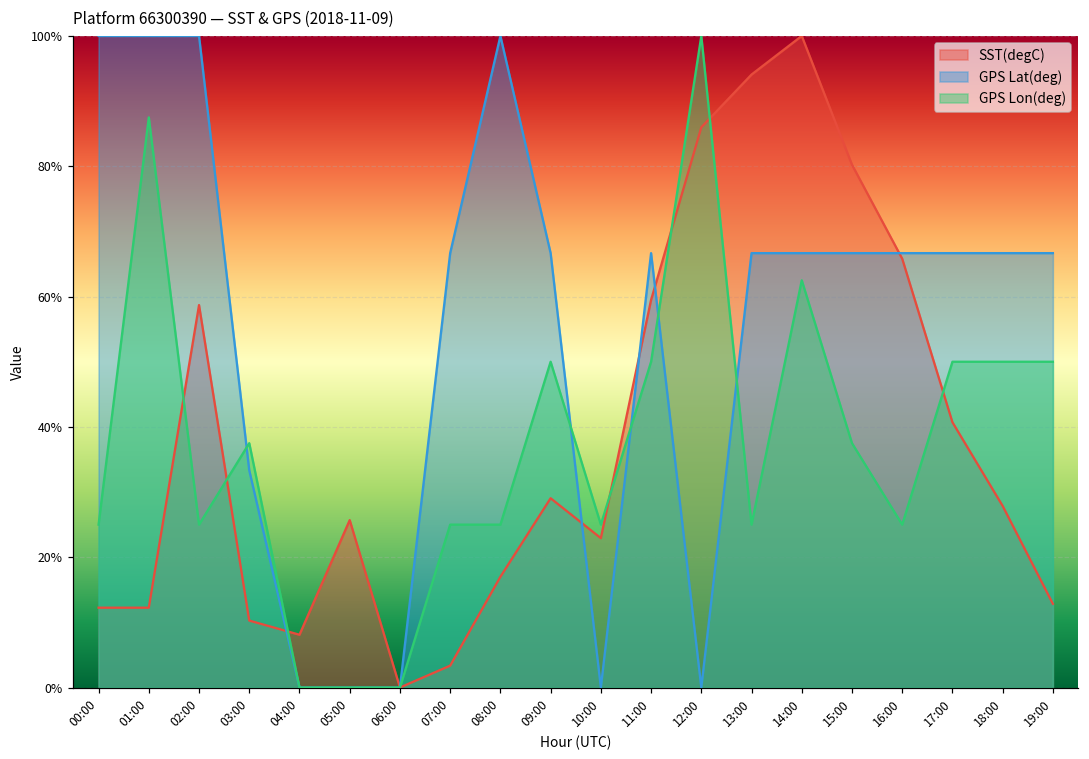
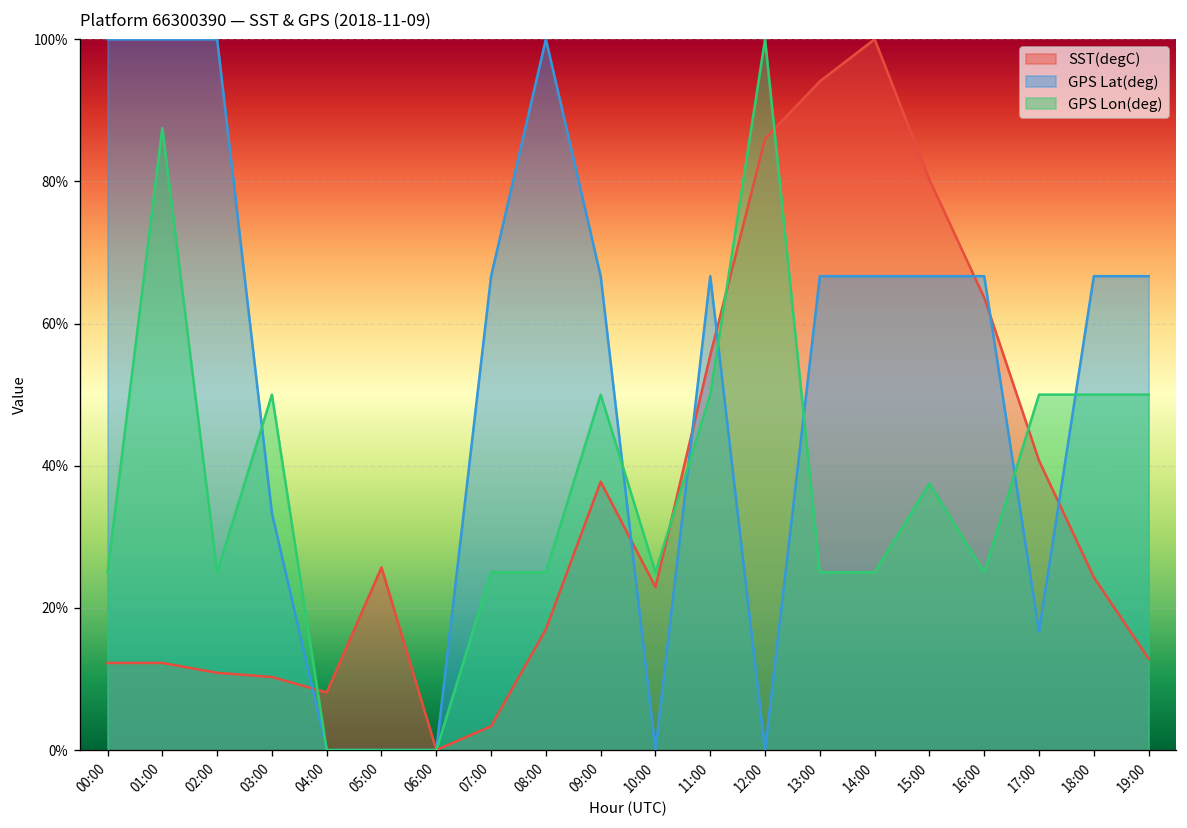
  {
    "SST(degC)": {
      "00:00": "12%",
      "01:00": "12%",
-     "02:00": "59%",
+     "02:00": "11%",
      "03:00": "10%",
      "04:00": "8%",
      "05:00": "26%",
      "07:00": "3%",
      "08:00": "17%",
-     "09:00": "29%",
+     "09:00": "38%",
      "10:00": "23%",
-     "11:00": "59%",
+     "11:00": "56%",
      "12:00": "86%",
      "13:00": "94%",
      "14:00": "100%",
      "15:00": "80%",
-     "16:00": "66%",
+     "16:00": "64%",
      "17:00": "41%",
-     "18:00": "28%",
+     "18:00": "24%",
      "19:00": "13%"
    },
    "GPS Lat(deg)": {
      "00:00": "100%",
      "01:00": "100%",
      "02:00": "100%",
      "03:00": "33%",
      "07:00": "67%",
      "08:00": "100%",
      "09:00": "67%",
      "10:00": "0%",
      "11:00": "67%",
      "12:00": "0%",
      "13:00": "67%",
      "14:00": "67%",
      "15:00": "67%",
      "16:00": "67%",
-     "17:00": "67%",
+     "17:00": "17%",
      "18:00": "67%",
      "19:00": "67%"
    },
    "GPS Lon(deg)": {
      "00:00": "25%",
      "01:00": "87%",
      "02:00": "25%",
-     "03:00": "37%",
+     "03:00": "50%",
      "07:00": "25%",
      "08:00": "25%",
      "09:00": "50%",
      "10:00": "25%",
      "11:00": "50%",
      "12:00": "100%",
      "13:00": "25%",
-     "14:00": "62%",
+     "14:00": "25%",
      "15:00": "37%",
      "16:00": "25%",
      "17:00": "50%",
      "18:00": "50%",
      "19:00": "50%"
    }
  }
